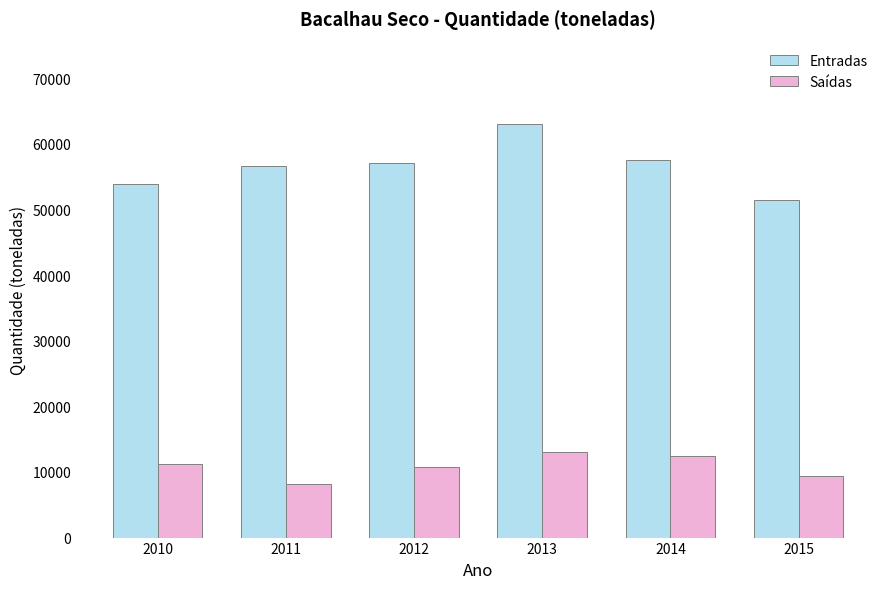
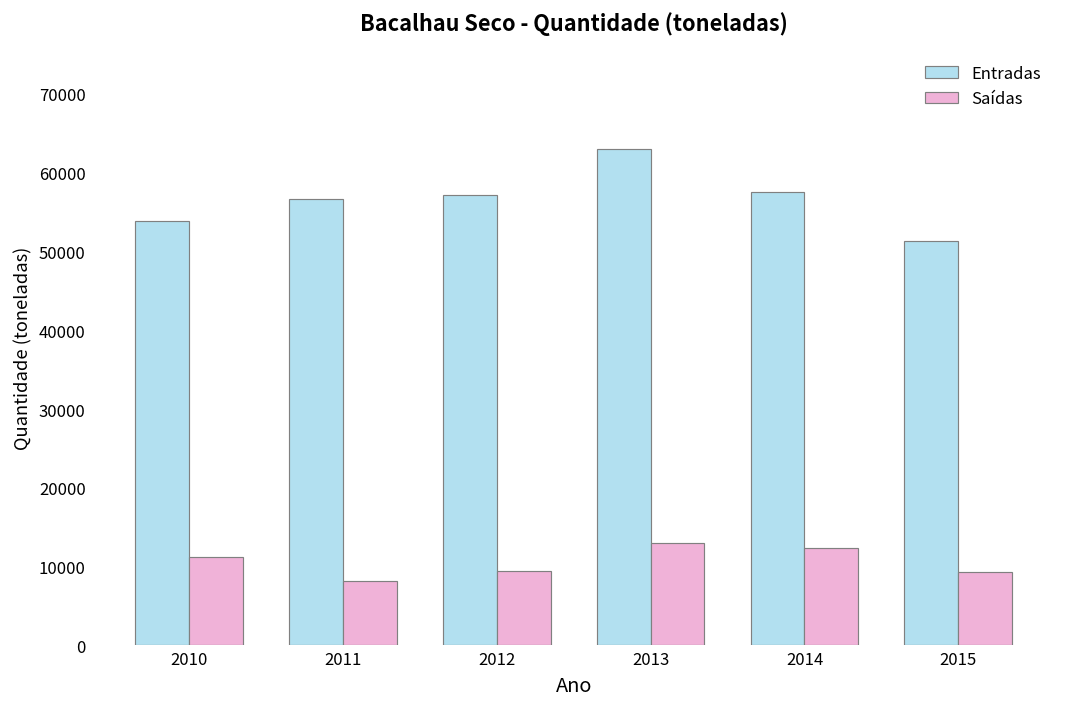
  {
    "Entradas": {
      "2010": 54000,
      "2011": 57000,
      "2012": 57000,
      "2013": 63000,
      "2014": 58000,
      "2015": 51000
    },
    "Saídas": {
      "2010": 11000,
      "2011": 8000,
-     "2012": 11000,
+     "2012": 9000,
      "2013": 13000,
      "2014": 12000,
      "2015": 9000
    }
  }
